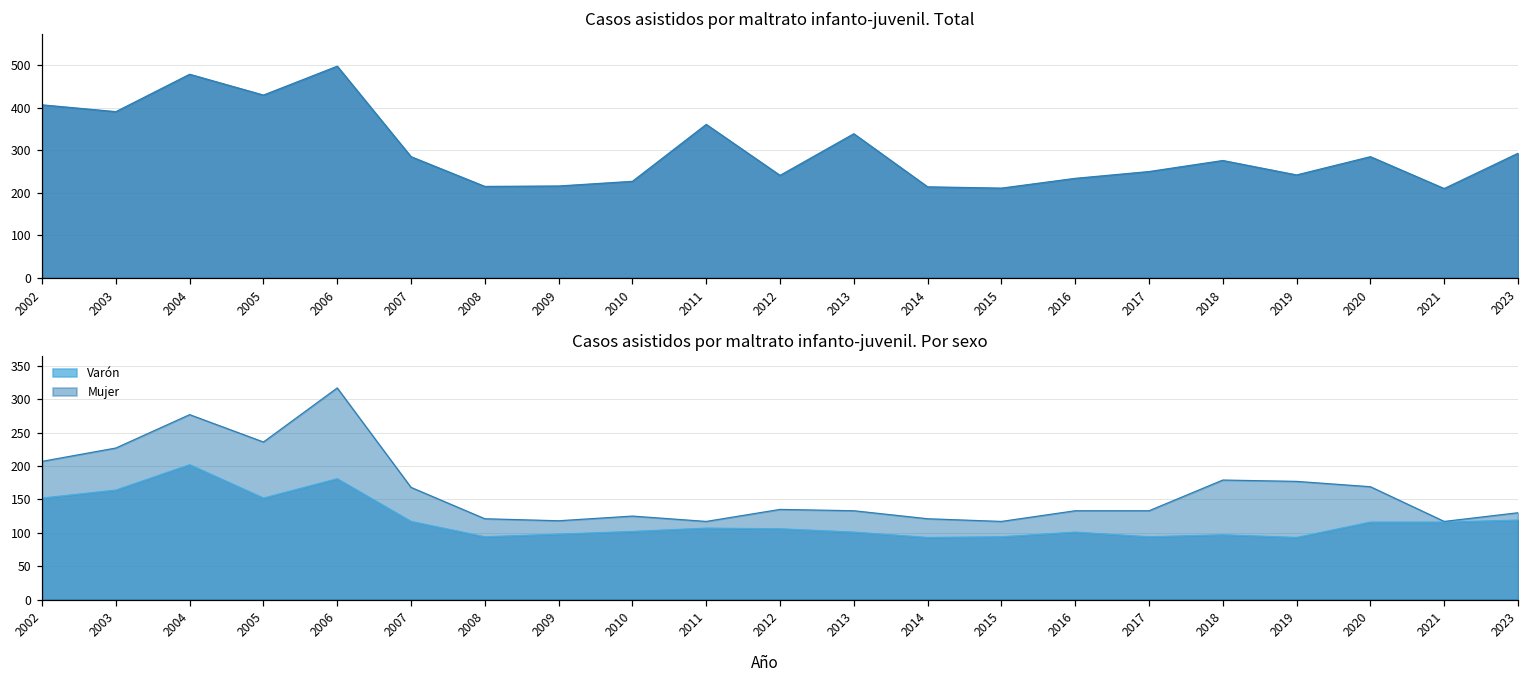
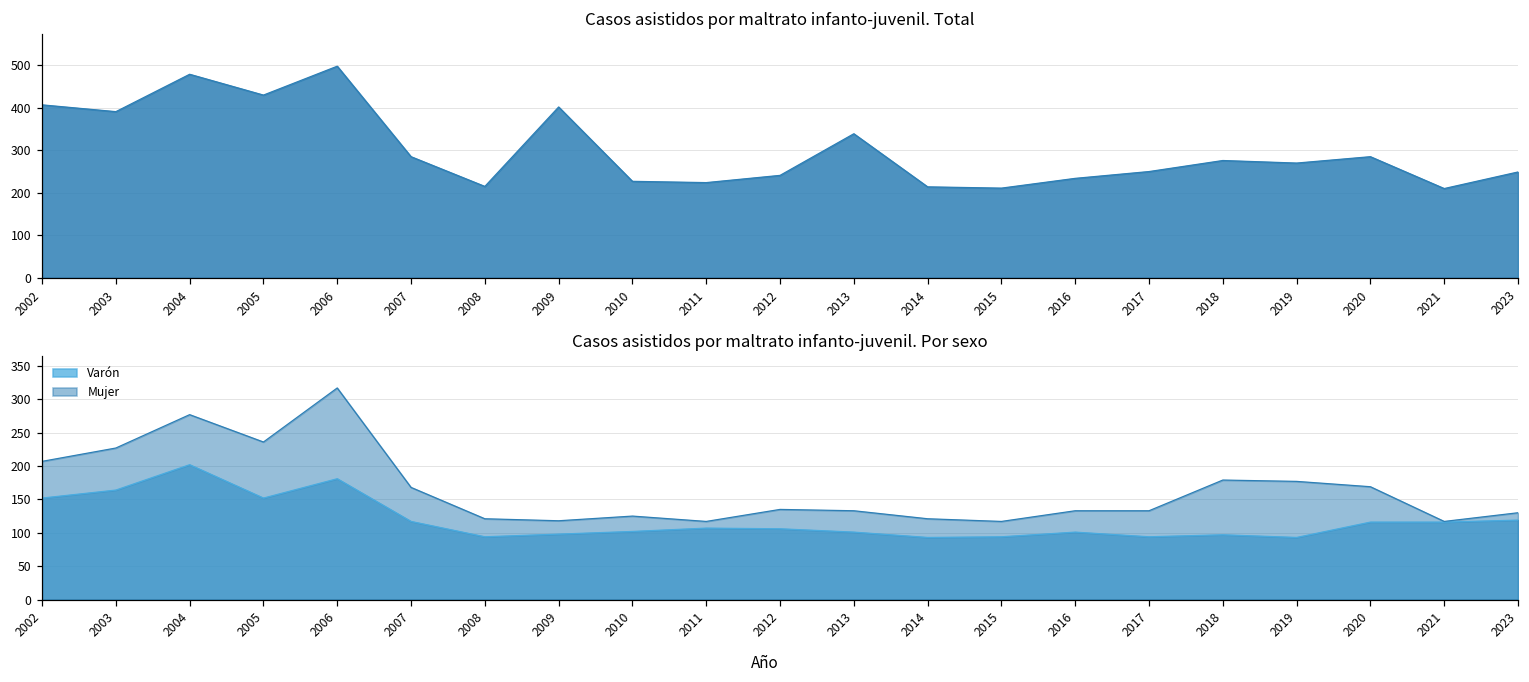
  {
    "Casos asistidos por maltrato infanto-juvenil. Total": {
      "2002": 410,
      "2003": 390,
      "2004": 480,
      "2005": 430,
      "2006": 500,
      "2007": 290,
      "2008": 220,
-     "2009": 220,
+     "2009": 400,
      "2010": 230,
-     "2011": 360,
+     "2011": 220,
      "2012": 240,
      "2013": 340,
      "2014": 210,
      "2015": 210,
      "2016": 230,
      "2017": 250,
      "2018": 280,
-     "2019": 240,
+     "2019": 270,
      "2020": 290,
      "2021": 210,
-     "2023": 290
+     "2023": 250
    }
  }
